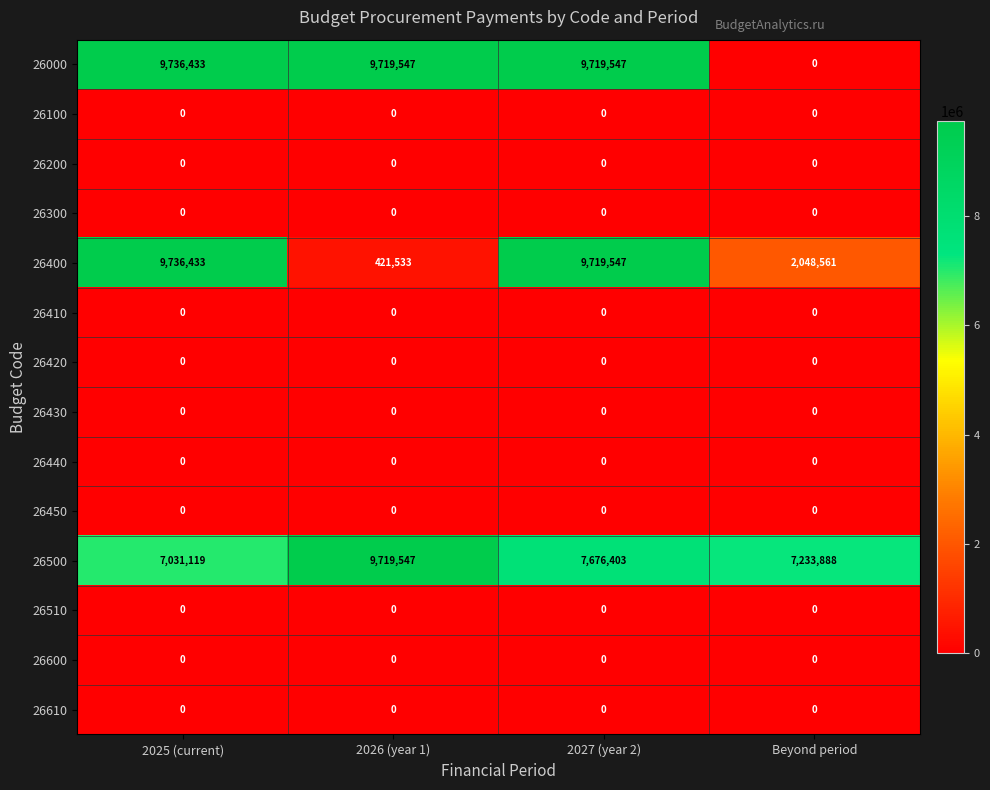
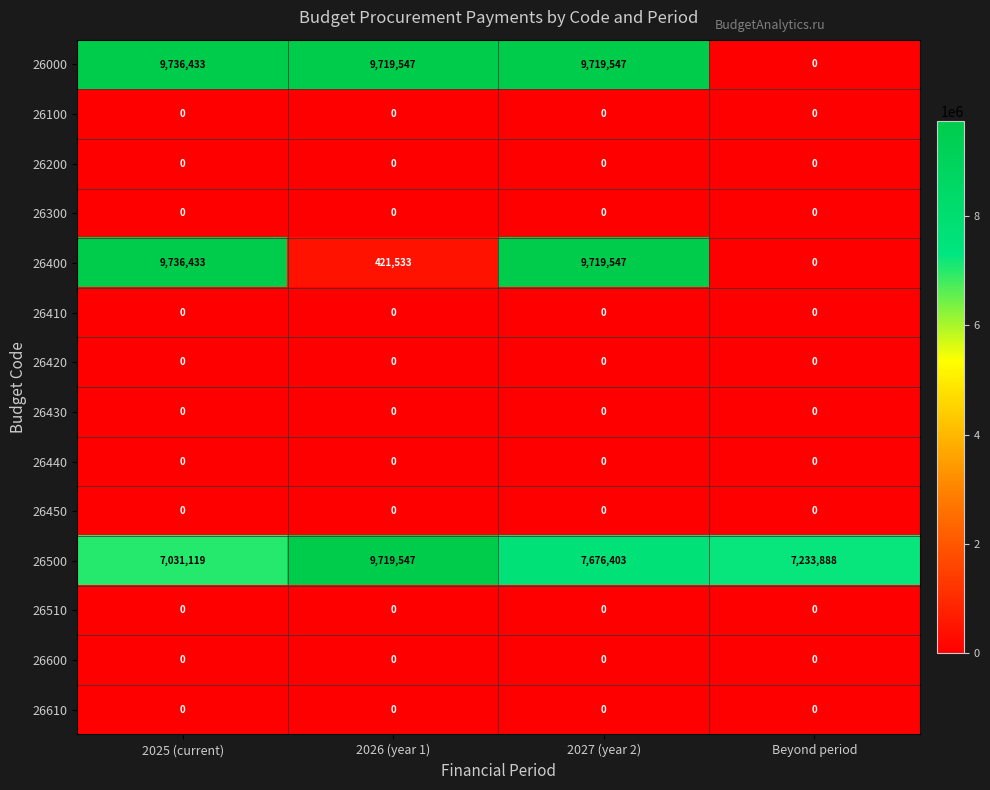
  {
    "26000": {
      "2025 (current)": "9,736,433",
      "2026 (year 1)": "9,719,547",
      "2027 (year 2)": "9,719,547",
      "Beyond period": "0"
    },
    "26100": {
      "2025 (current)": "0",
      "2026 (year 1)": "0",
      "2027 (year 2)": "0",
      "Beyond period": "0"
    },
    "26200": {
      "2025 (current)": "0",
      "2026 (year 1)": "0",
      "2027 (year 2)": "0",
      "Beyond period": "0"
    },
    "26300": {
      "2025 (current)": "0",
      "2026 (year 1)": "0",
      "2027 (year 2)": "0",
      "Beyond period": "0"
    },
    "26400": {
      "2025 (current)": "9,736,433",
      "2026 (year 1)": "421,533",
      "2027 (year 2)": "9,719,547",
-     "Beyond period": "2,048,561"
+     "Beyond period": "0"
    },
    "26410": {
      "2025 (current)": "0",
      "2026 (year 1)": "0",
      "2027 (year 2)": "0",
      "Beyond period": "0"
    },
    "26420": {
      "2025 (current)": "0",
      "2026 (year 1)": "0",
      "2027 (year 2)": "0",
      "Beyond period": "0"
    },
    "26430": {
      "2025 (current)": "0",
      "2026 (year 1)": "0",
      "2027 (year 2)": "0",
      "Beyond period": "0"
    },
    "26440": {
      "2025 (current)": "0",
      "2026 (year 1)": "0",
      "2027 (year 2)": "0",
      "Beyond period": "0"
    },
    "26450": {
      "2025 (current)": "0",
      "2026 (year 1)": "0",
      "2027 (year 2)": "0",
      "Beyond period": "0"
    },
    "26500": {
      "2025 (current)": "7,031,119",
      "2026 (year 1)": "9,719,547",
      "2027 (year 2)": "7,676,403",
      "Beyond period": "7,233,888"
    },
    "26510": {
      "2025 (current)": "0",
      "2026 (year 1)": "0",
      "2027 (year 2)": "0",
      "Beyond period": "0"
    },
    "26600": {
      "2025 (current)": "0",
      "2026 (year 1)": "0",
      "2027 (year 2)": "0",
      "Beyond period": "0"
    },
    "26610": {
      "2025 (current)": "0",
      "2026 (year 1)": "0",
      "2027 (year 2)": "0",
      "Beyond period": "0"
    }
  }
